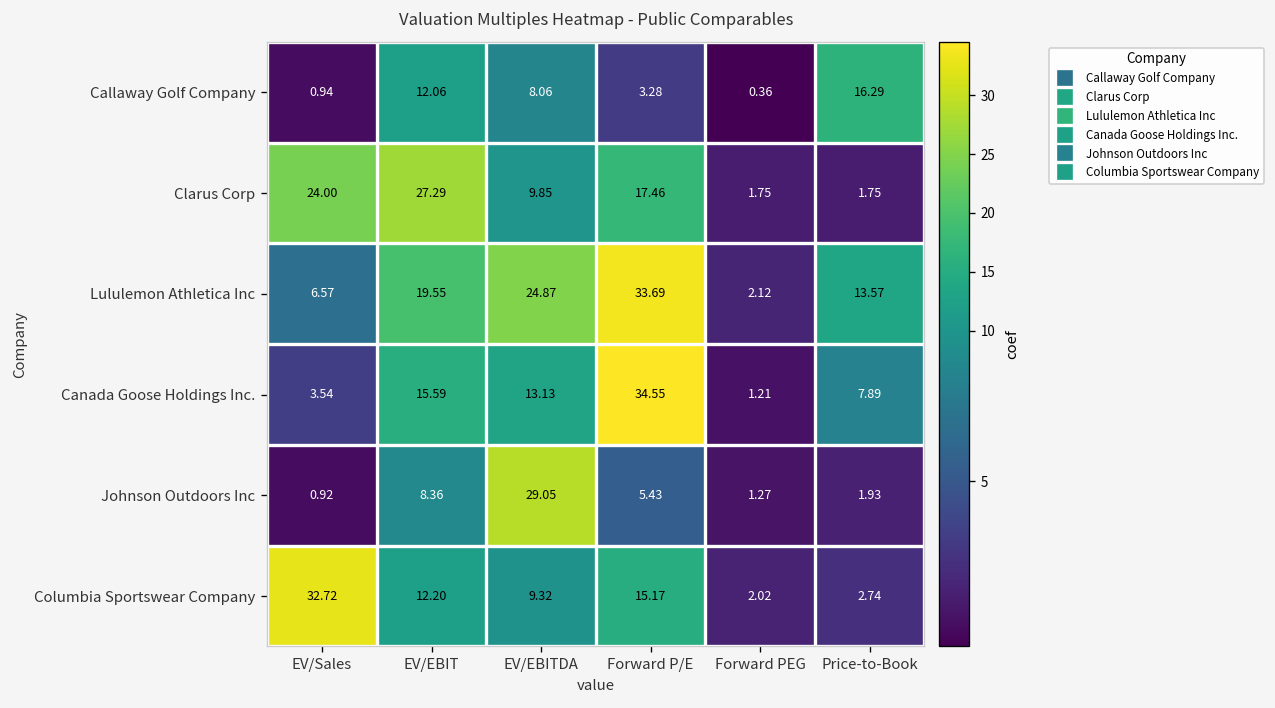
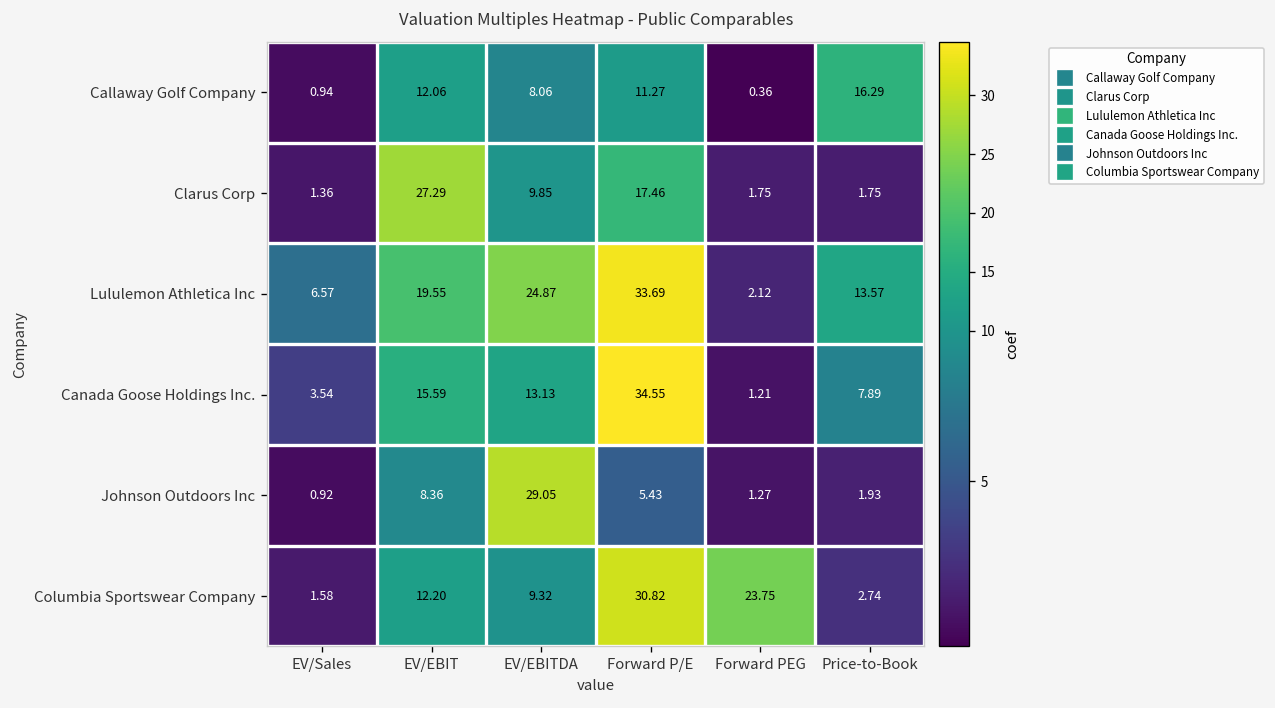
  {
    "Callaway Golf Company": {
      "EV/Sales": 0.94,
      "EV/EBIT": 12.06,
      "EV/EBITDA": 8.06,
-     "Forward P/E": 3.28,
+     "Forward P/E": 11.27,
      "Forward PEG": 0.36,
      "Price-to-Book": 16.29
    },
    "Clarus Corp": {
-     "EV/Sales": 24.00,
+     "EV/Sales": 1.36,
      "EV/EBIT": 27.29,
      "EV/EBITDA": 9.85,
      "Forward P/E": 17.46,
      "Forward PEG": 1.75,
      "Price-to-Book": 1.75
    },
    "Lululemon Athletica Inc": {
      "EV/Sales": 6.57,
      "EV/EBIT": 19.55,
      "EV/EBITDA": 24.87,
      "Forward P/E": 33.69,
      "Forward PEG": 2.12,
      "Price-to-Book": 13.57
    },
    "Canada Goose Holdings Inc.": {
      "EV/Sales": 3.54,
      "EV/EBIT": 15.59,
      "EV/EBITDA": 13.13,
      "Forward P/E": 34.55,
      "Forward PEG": 1.21,
      "Price-to-Book": 7.89
    },
    "Johnson Outdoors Inc": {
      "EV/Sales": 0.92,
      "EV/EBIT": 8.36,
      "EV/EBITDA": 29.05,
      "Forward P/E": 5.43,
      "Forward PEG": 1.27,
      "Price-to-Book": 1.93
    },
    "Columbia Sportswear Company": {
-     "EV/Sales": 32.72,
+     "EV/Sales": 1.58,
      "EV/EBIT": 12.20,
      "EV/EBITDA": 9.32,
-     "Forward P/E": 15.17,
-     "Forward PEG": 2.02,
+     "Forward P/E": 30.82,
+     "Forward PEG": 23.75,
      "Price-to-Book": 2.74
    }
  }
